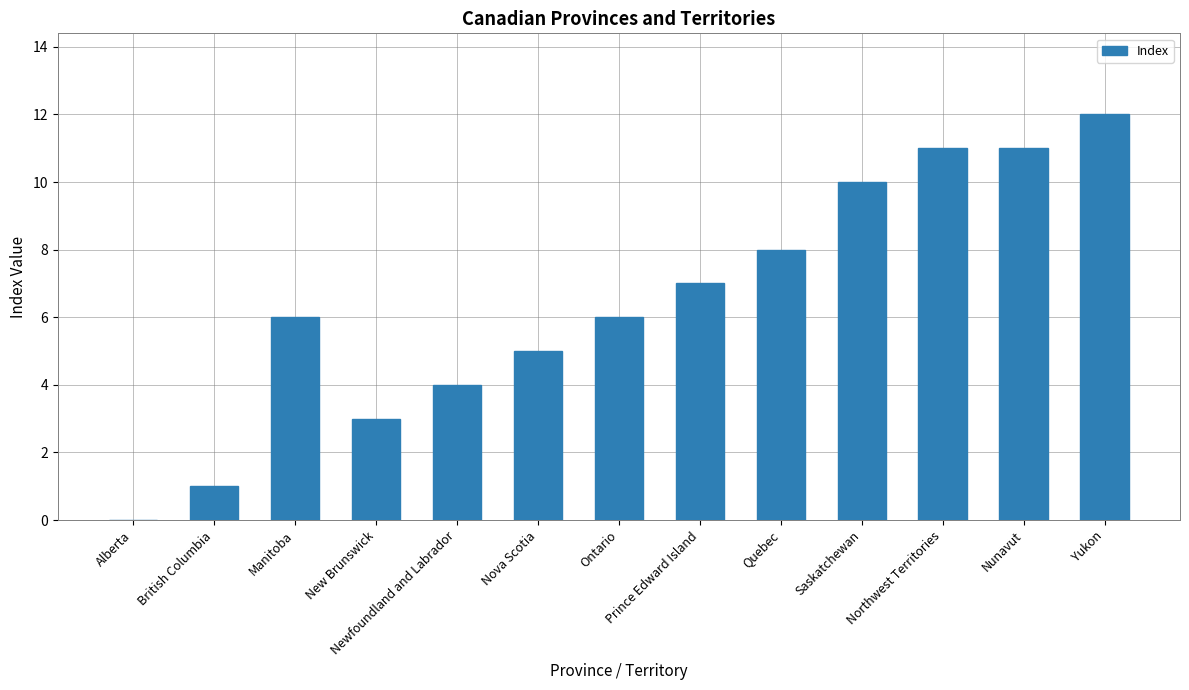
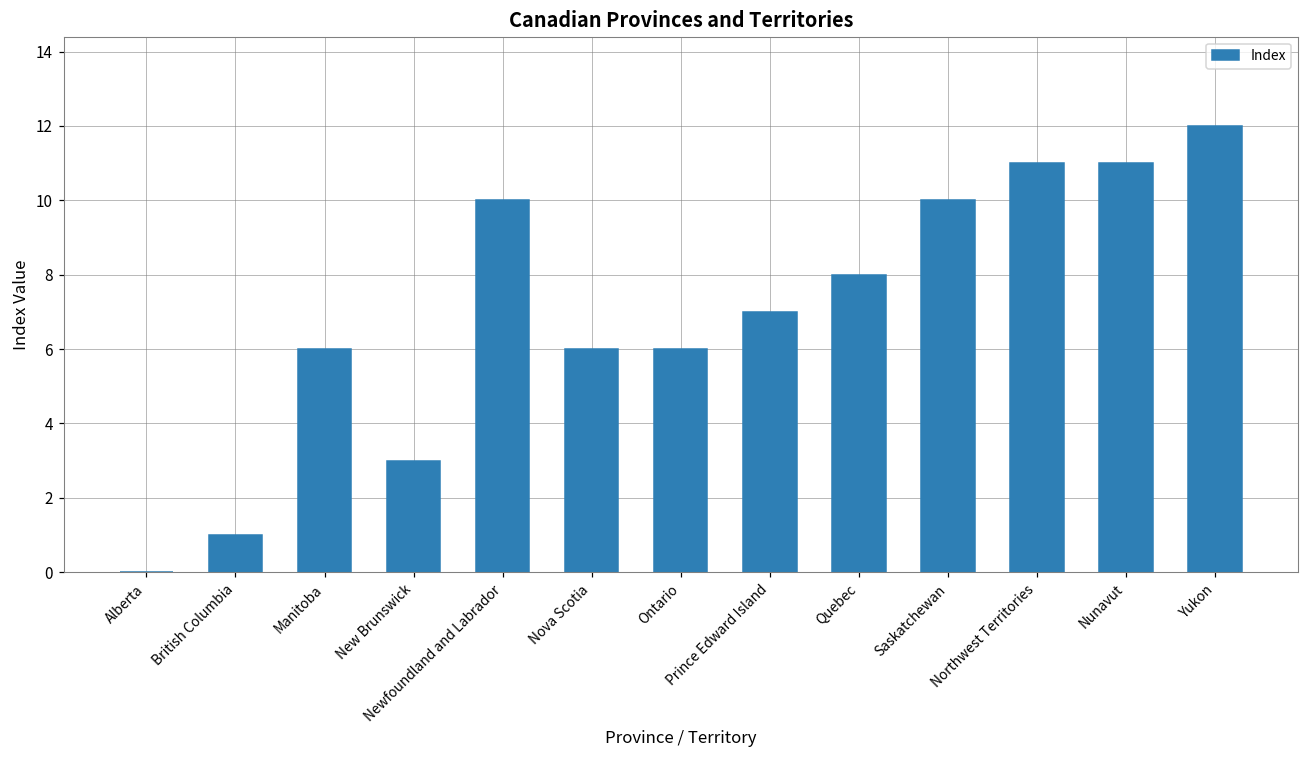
  {
    "Alberta": 0,
    "British Columbia": 1,
    "Manitoba": 6,
    "New Brunswick": 3,
-   "Newfoundland and Labrador": 4,
-   "Nova Scotia": 5,
+   "Newfoundland and Labrador": 10,
+   "Nova Scotia": 6,
    "Ontario": 6,
    "Prince Edward Island": 7,
    "Quebec": 8,
    "Saskatchewan": 10,
    "Northwest Territories": 11,
    "Nunavut": 11,
    "Yukon": 12
  }
